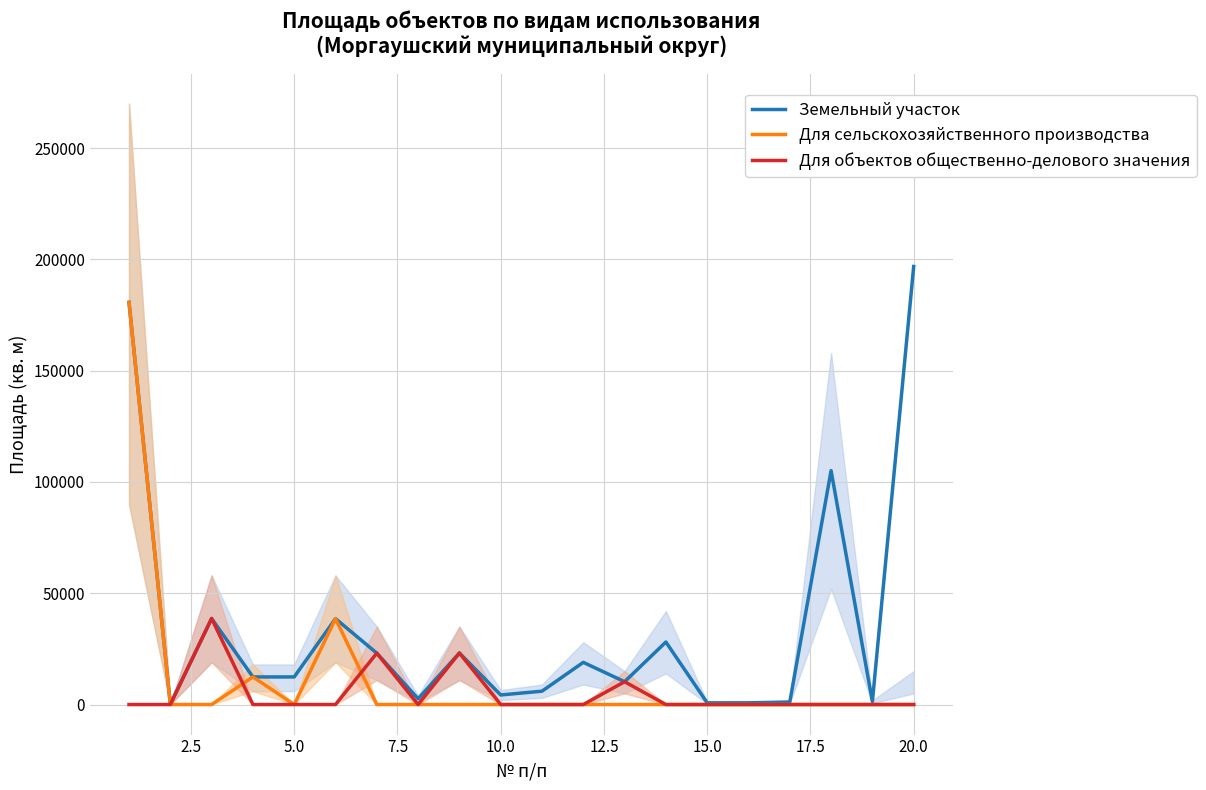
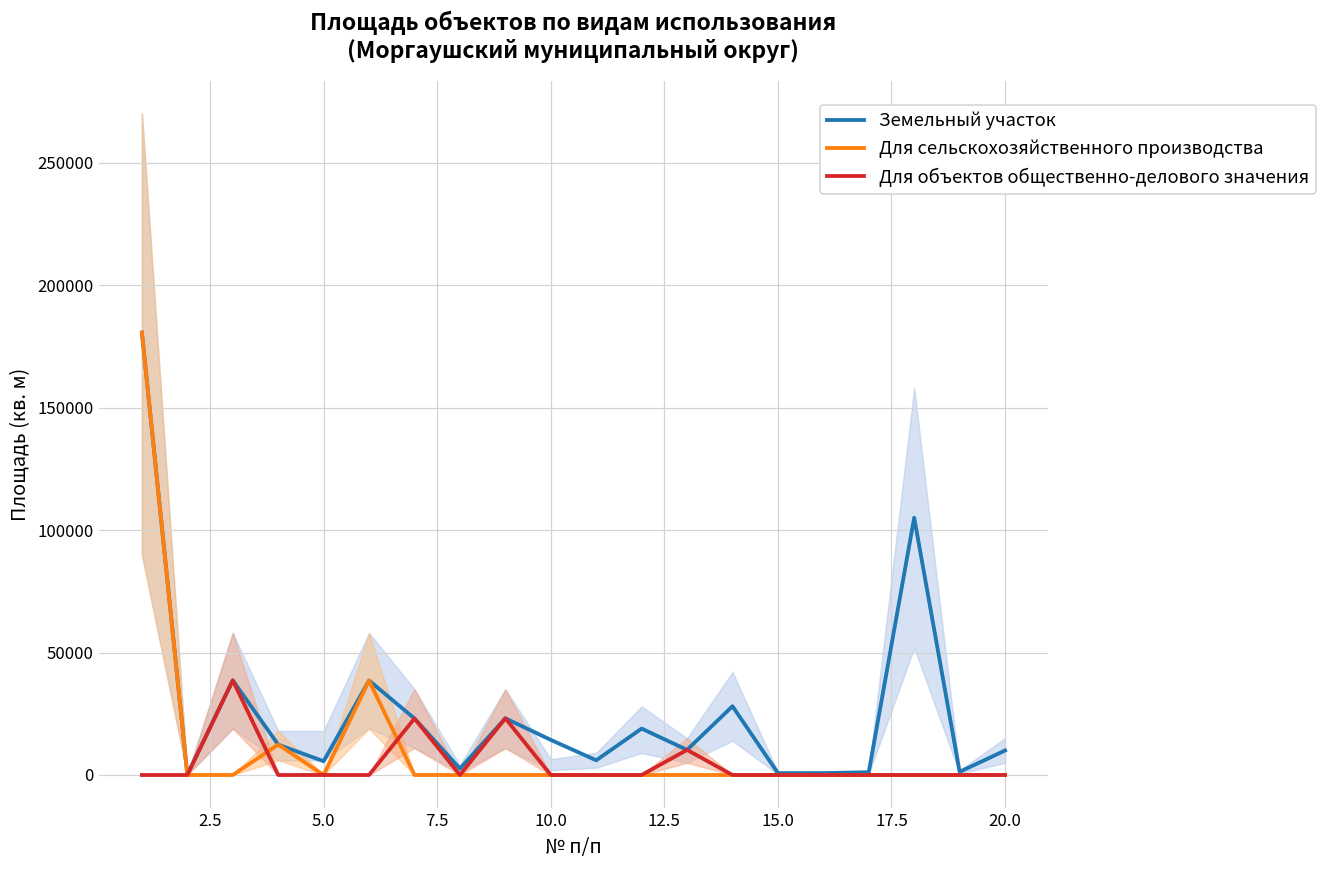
  {
    "Земельный участок": {
-     "5.0": 12000,
-     "10.0": 4000,
-     "20.0": 197000
+     "5.0": 6000,
+     "10.0": 14000,
+     "20.0": 10000
    }
  }
